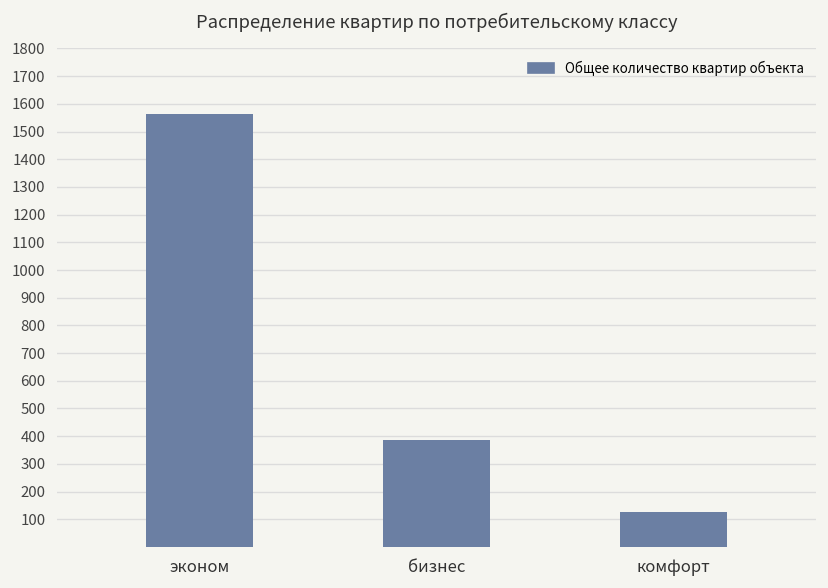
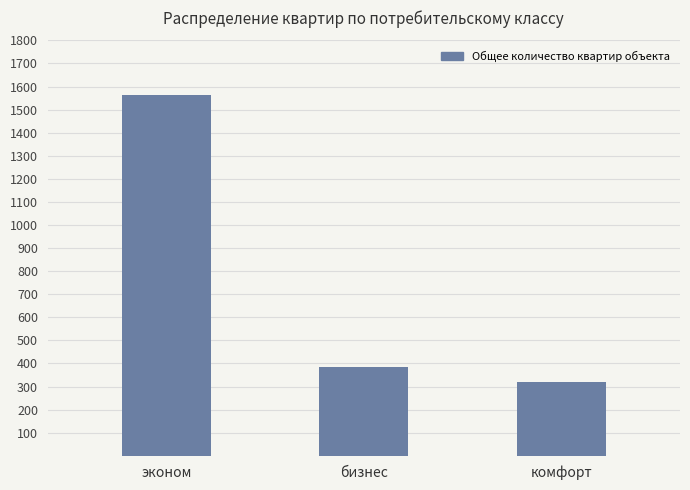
  {
    "эконом": 1560,
    "бизнес": 390,
-   "комфорт": 130
+   "комфорт": 320
  }
